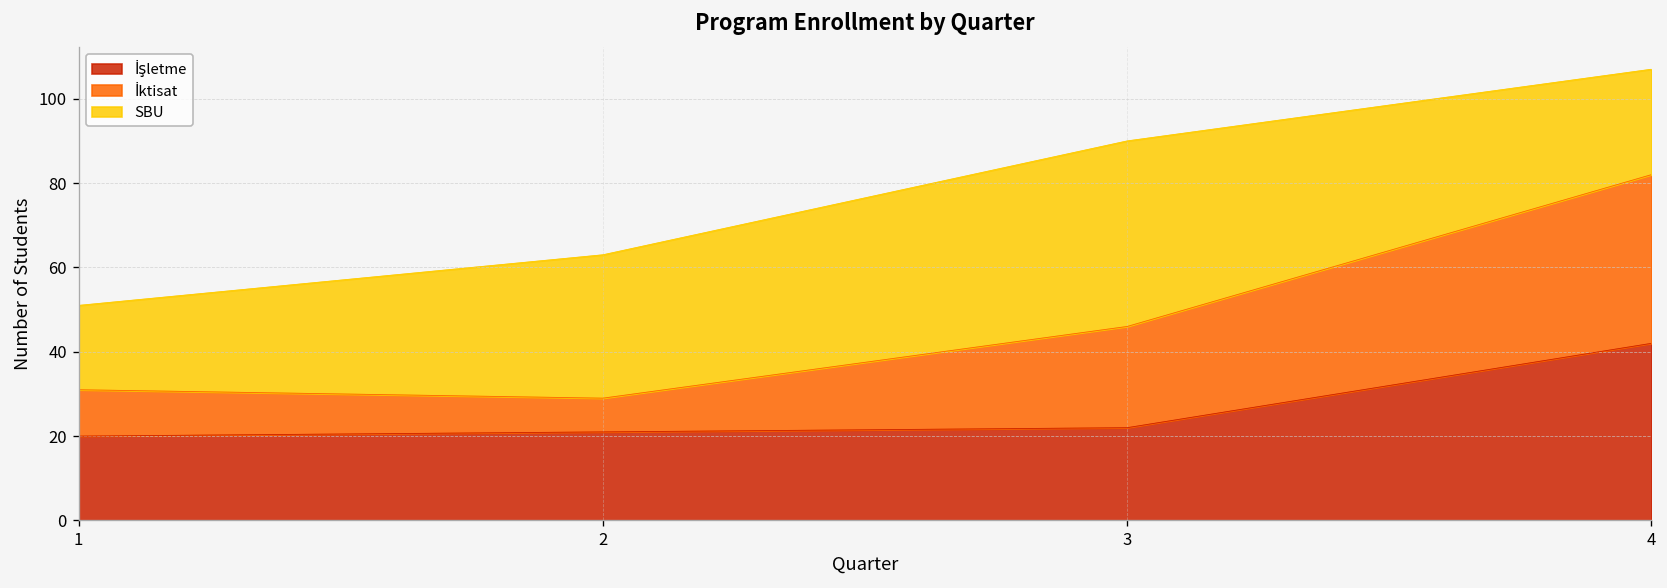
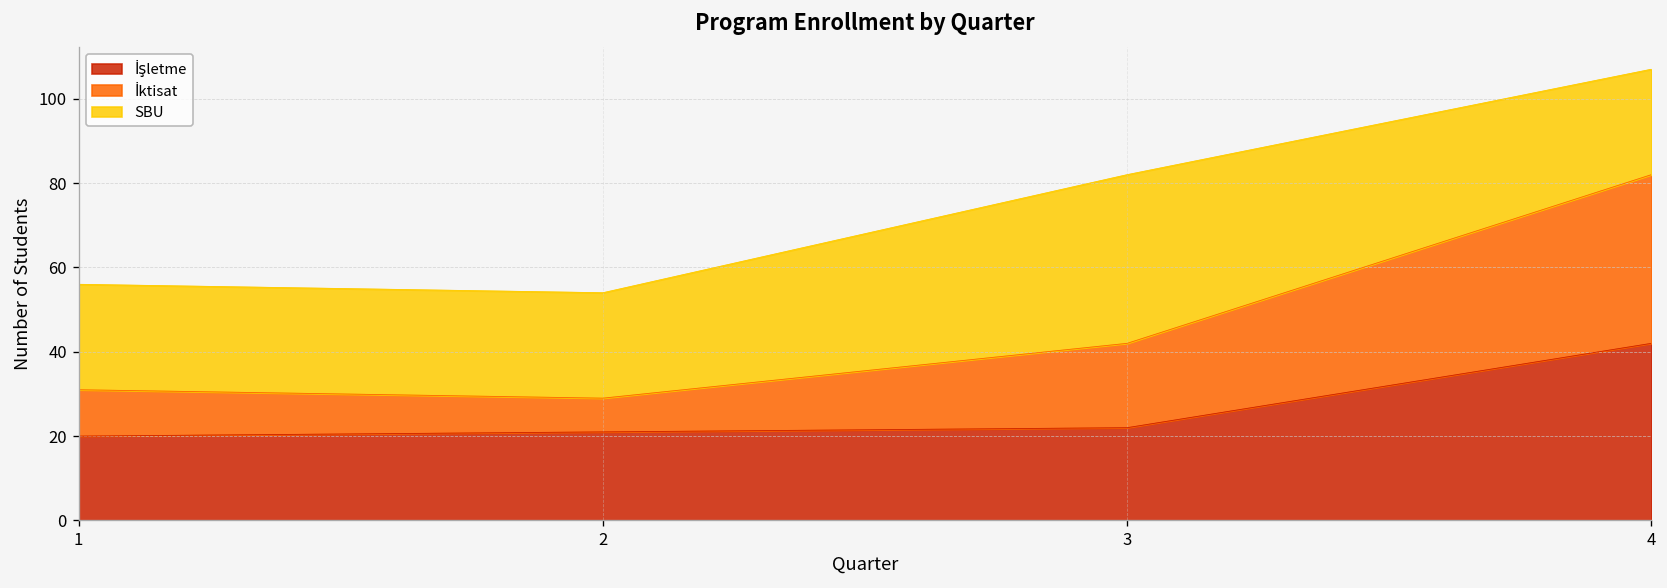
  {
    "İşletme": {
      "1": 20,
      "2": 21,
      "3": 22,
      "4": 42
    },
    "İktisat": {
      "1": 11,
      "2": 8,
-     "3": 24,
+     "3": 20,
      "4": 40
    },
    "SBU": {
-     "1": 20,
-     "2": 34,
-     "3": 44,
+     "1": 25,
+     "2": 25,
+     "3": 40,
      "4": 25
    }
  }
